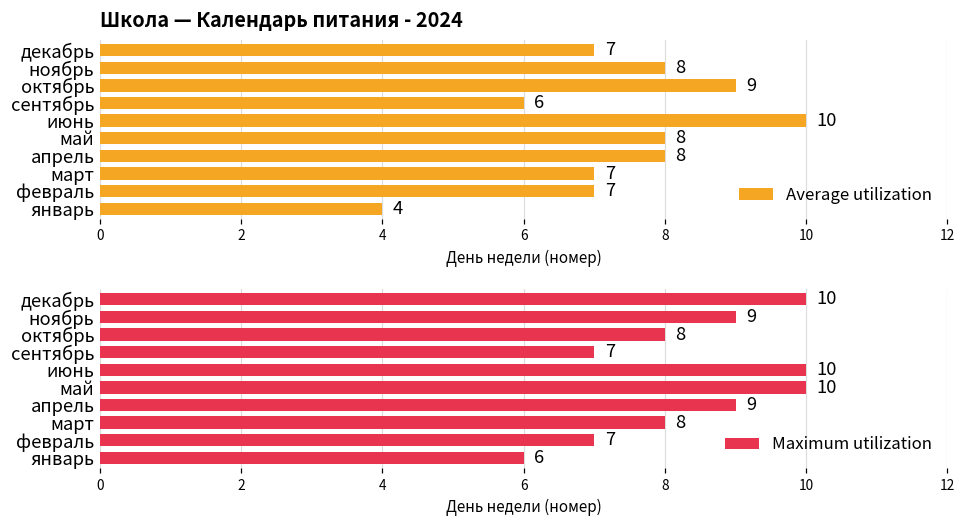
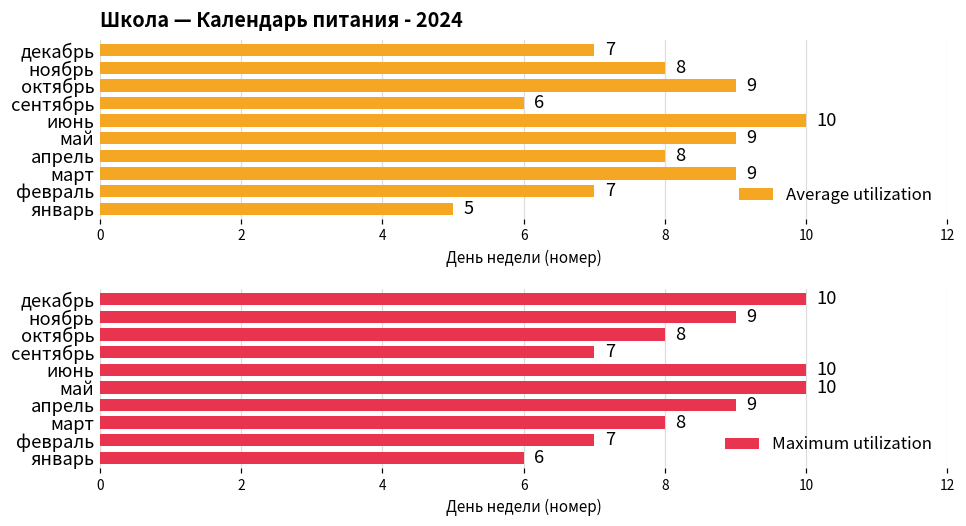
  {
    "Школа — Календарь питания - 2024": {
      "декабрь": 7,
      "ноябрь": 8,
      "октябрь": 9,
      "сентябрь": 6,
      "июнь": 10,
-     "май": 8,
+     "май": 9,
      "апрель": 8,
-     "март": 7,
+     "март": 9,
      "февраль": 7,
-     "январь": 4
+     "январь": 5
    }
  }
